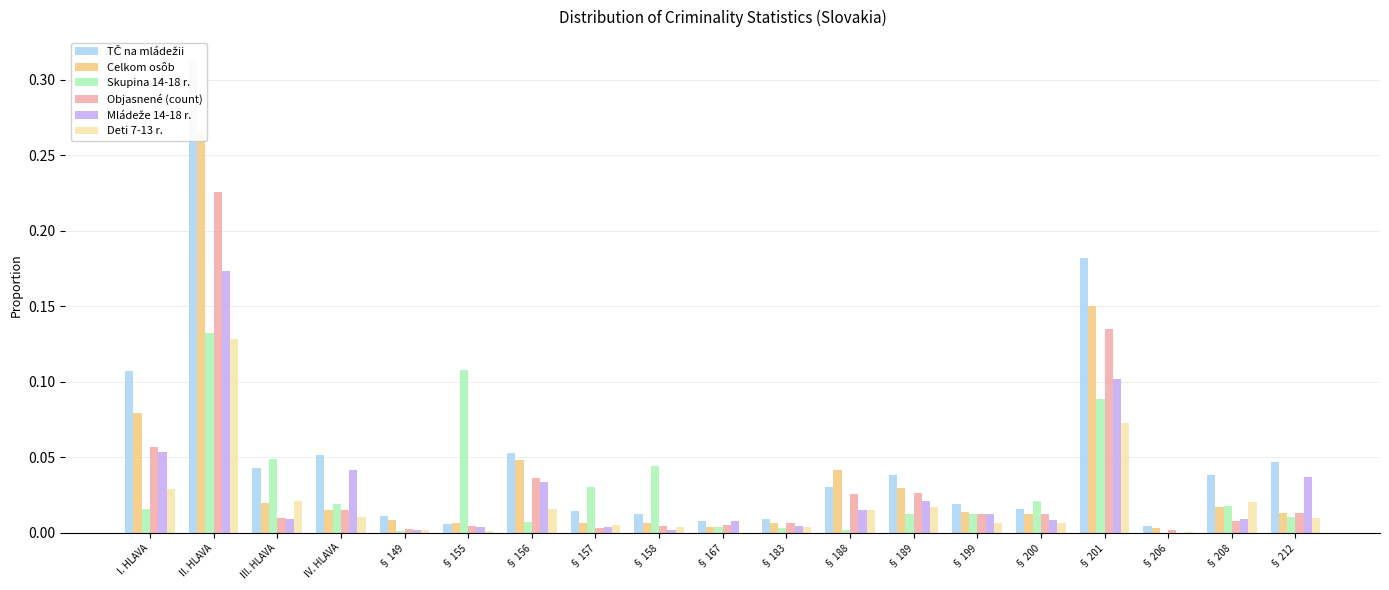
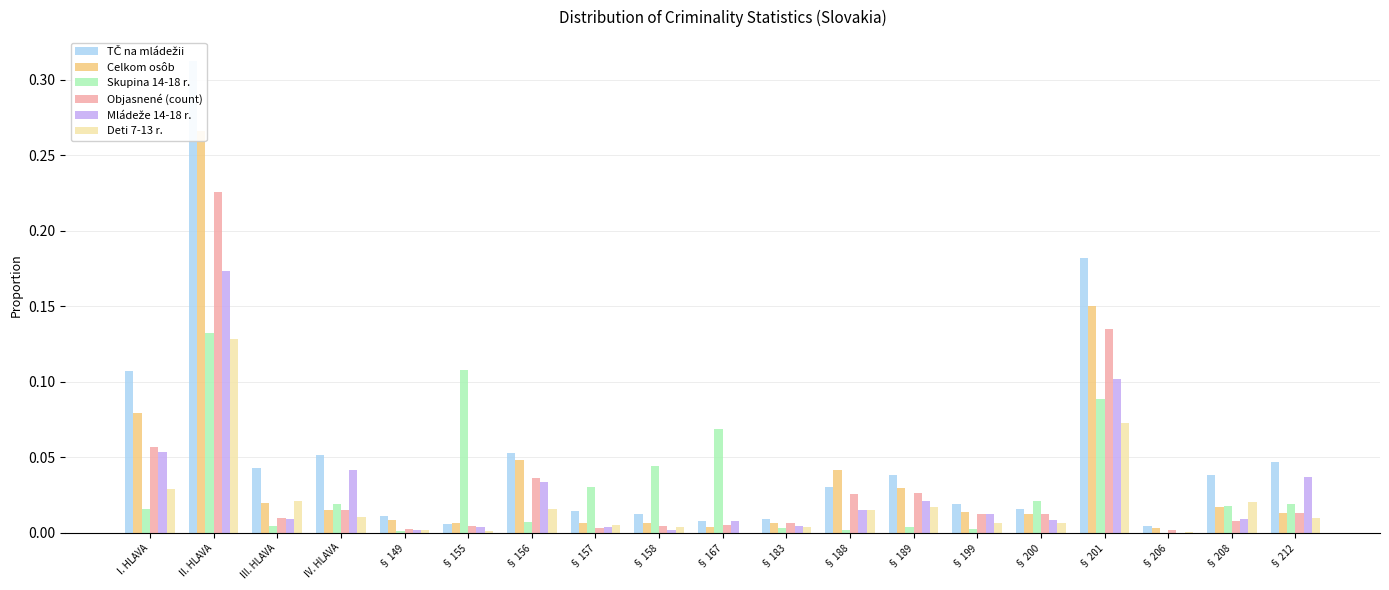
  {
    "Skupina 14-18 r.": {
      "I. HLAVA": 0.016,
      "II. HLAVA": 0.133,
-     "III. HLAVA": 0.049,
+     "III. HLAVA": 0.005,
      "IV. HLAVA": 0.019,
      "§ 155": 0.108,
      "§ 156": 0.007,
      "§ 157": 0.030,
      "§ 158": 0.044,
-     "§ 167": 0.004,
+     "§ 167": 0.069,
      "§ 183": 0.003,
-     "§ 189": 0.012,
-     "§ 199": 0.012,
+     "§ 189": 0.004,
+     "§ 199": 0.003,
      "§ 200": 0.021,
      "§ 201": 0.089,
      "§ 206": 0.000,
      "§ 208": 0.018,
-     "§ 212": 0.011
+     "§ 212": 0.019
    }
  }
